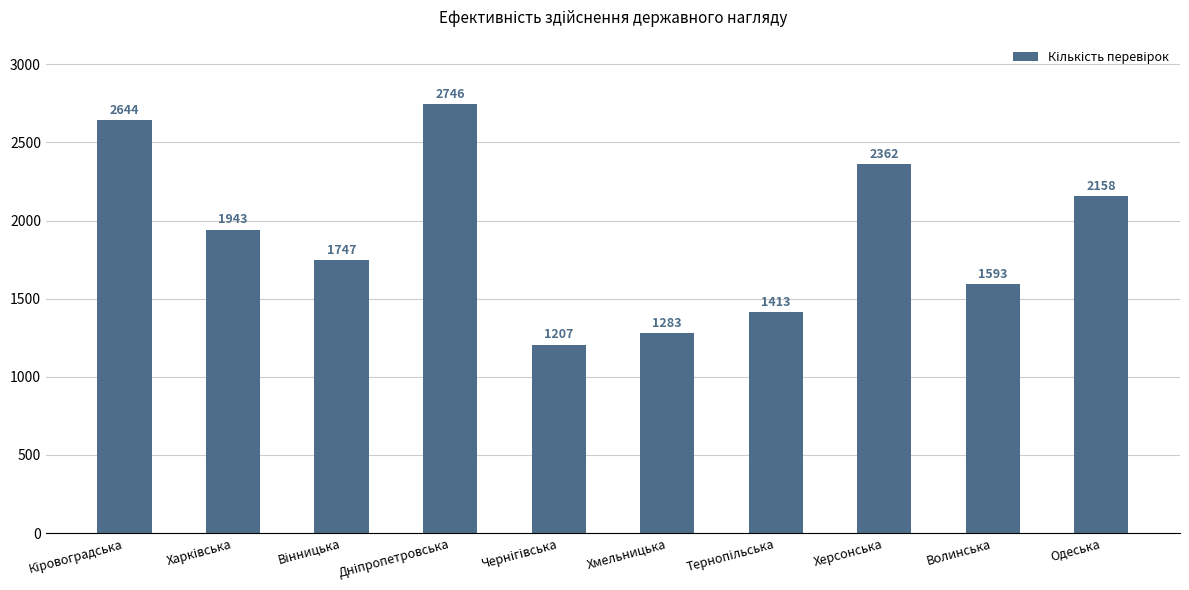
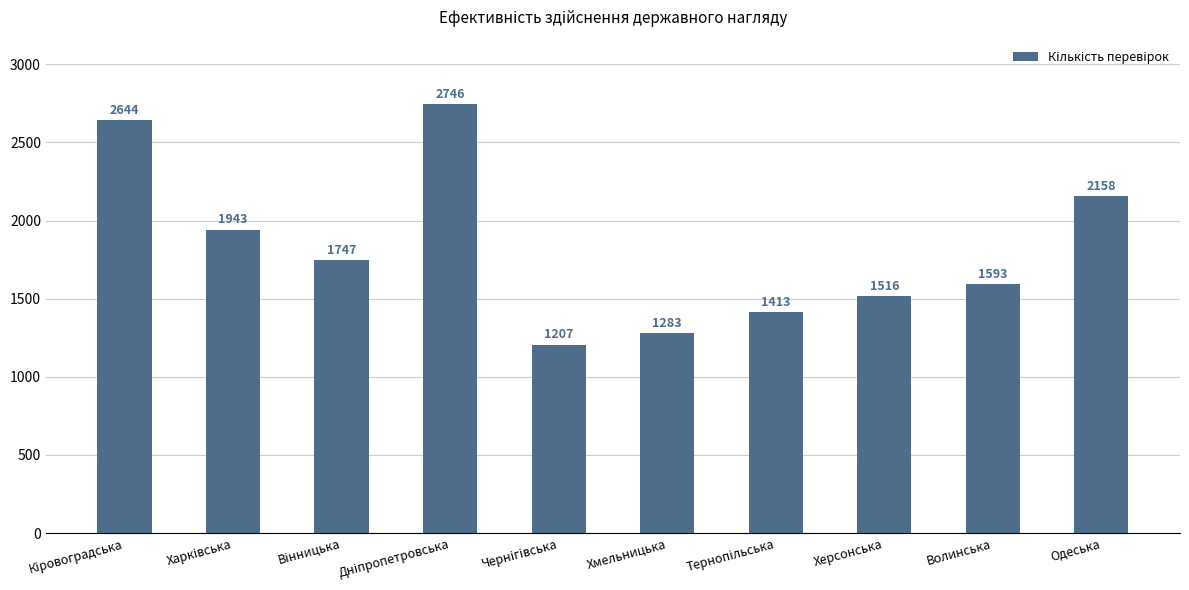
  {
    "Кіровоградська": 2644,
    "Харківська": 1943,
    "Вінницька": 1747,
    "Дніпропетровська": 2746,
    "Чернігівська": 1207,
    "Хмельницька": 1283,
    "Тернопільська": 1413,
-   "Херсонська": 2362,
+   "Херсонська": 1516,
    "Волинська": 1593,
    "Одеська": 2158
  }
